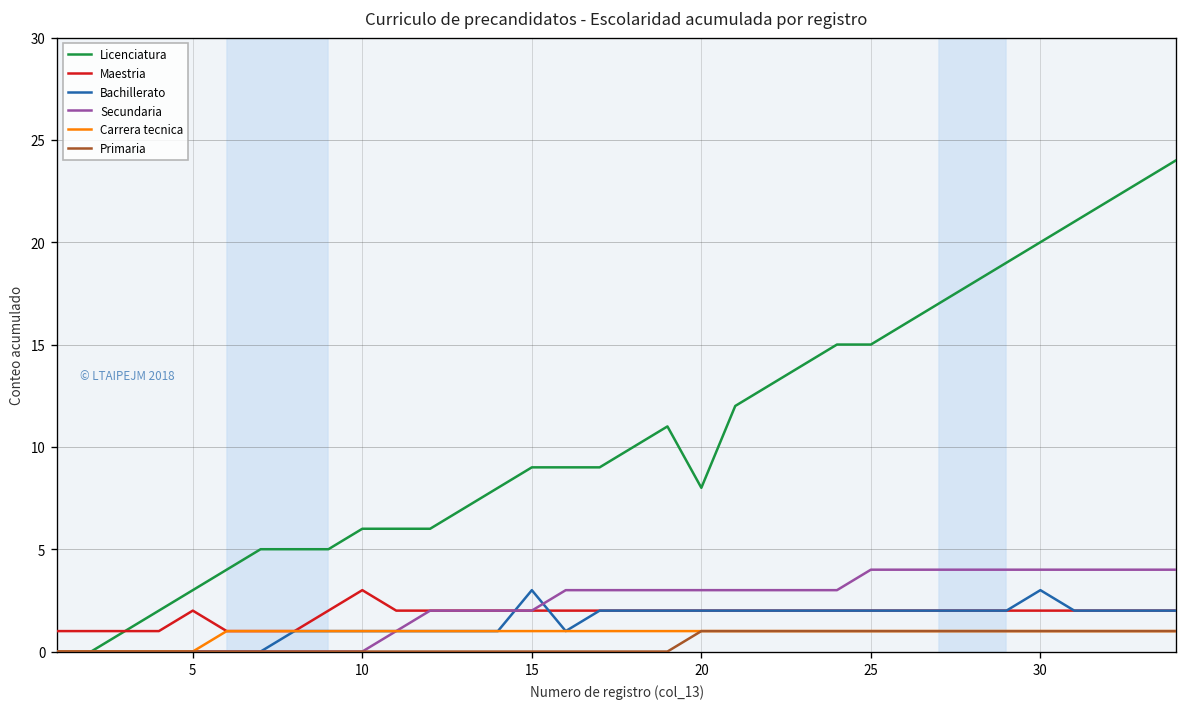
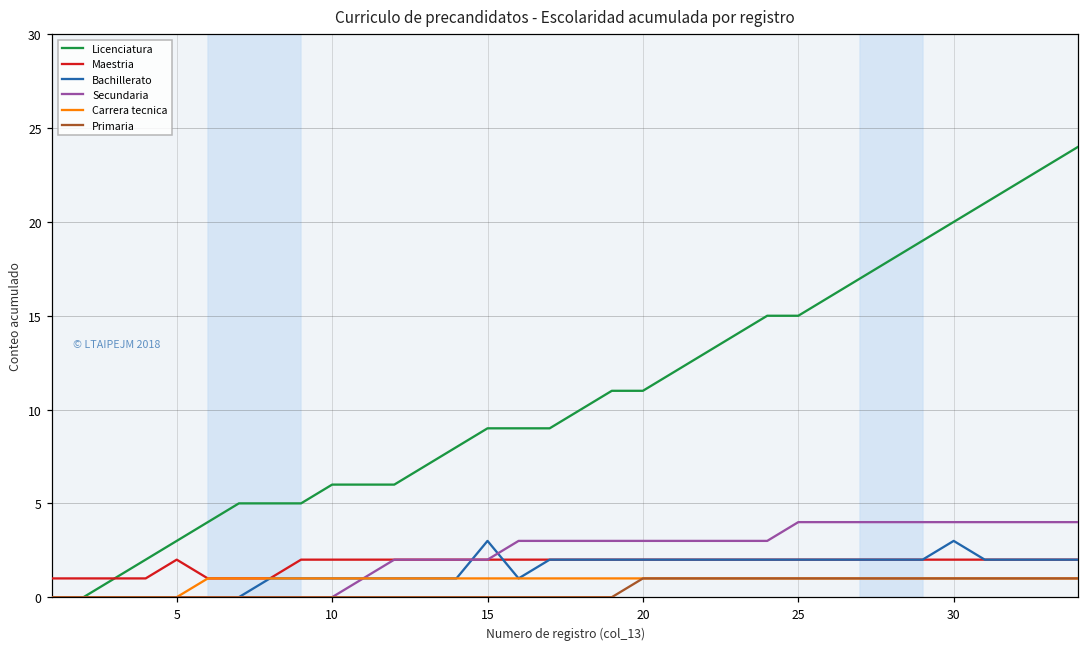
  {
    "Licenciatura": {
      "5": 3,
      "10": 6,
      "15": 9,
-     "20": 8,
+     "20": 11,
      "25": 15,
      "30": 20
    },
    "Maestria": {
      "5": 2,
-     "10": 3,
+     "10": 2,
      "30": 2
    },
    "Bachillerato": {
      "15": 3,
      "30": 3
    },
    "Secundaria": {
      "20": 3,
      "25": 4,
      "30": 4
    },
    "Carrera tecnica": {
      "15": 1
    },
    "Primaria": {
      "15": 0
    }
  }
